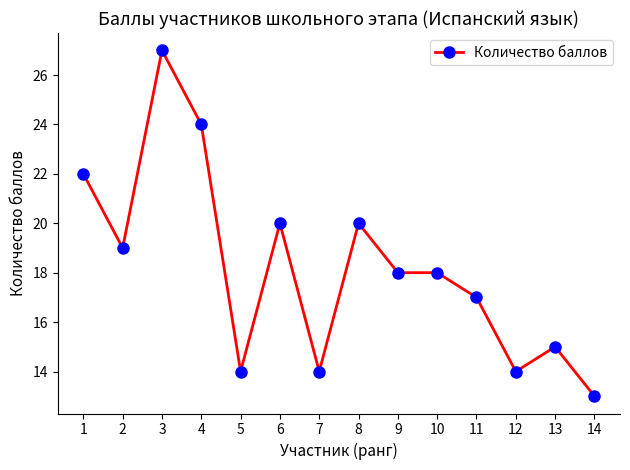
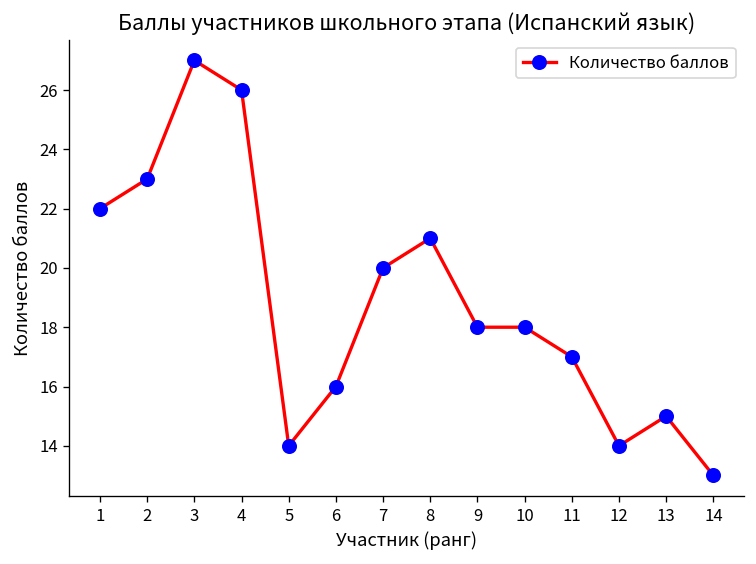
  {
    "1": 22,
-   "2": 19,
+   "2": 23,
    "3": 27,
-   "4": 24,
+   "4": 26,
    "5": 14,
-   "6": 20,
-   "7": 14,
-   "8": 20,
+   "6": 16,
+   "7": 20,
+   "8": 21,
    "9": 18,
    "10": 18,
    "11": 17,
    "12": 14,
    "13": 15,
    "14": 13
  }
